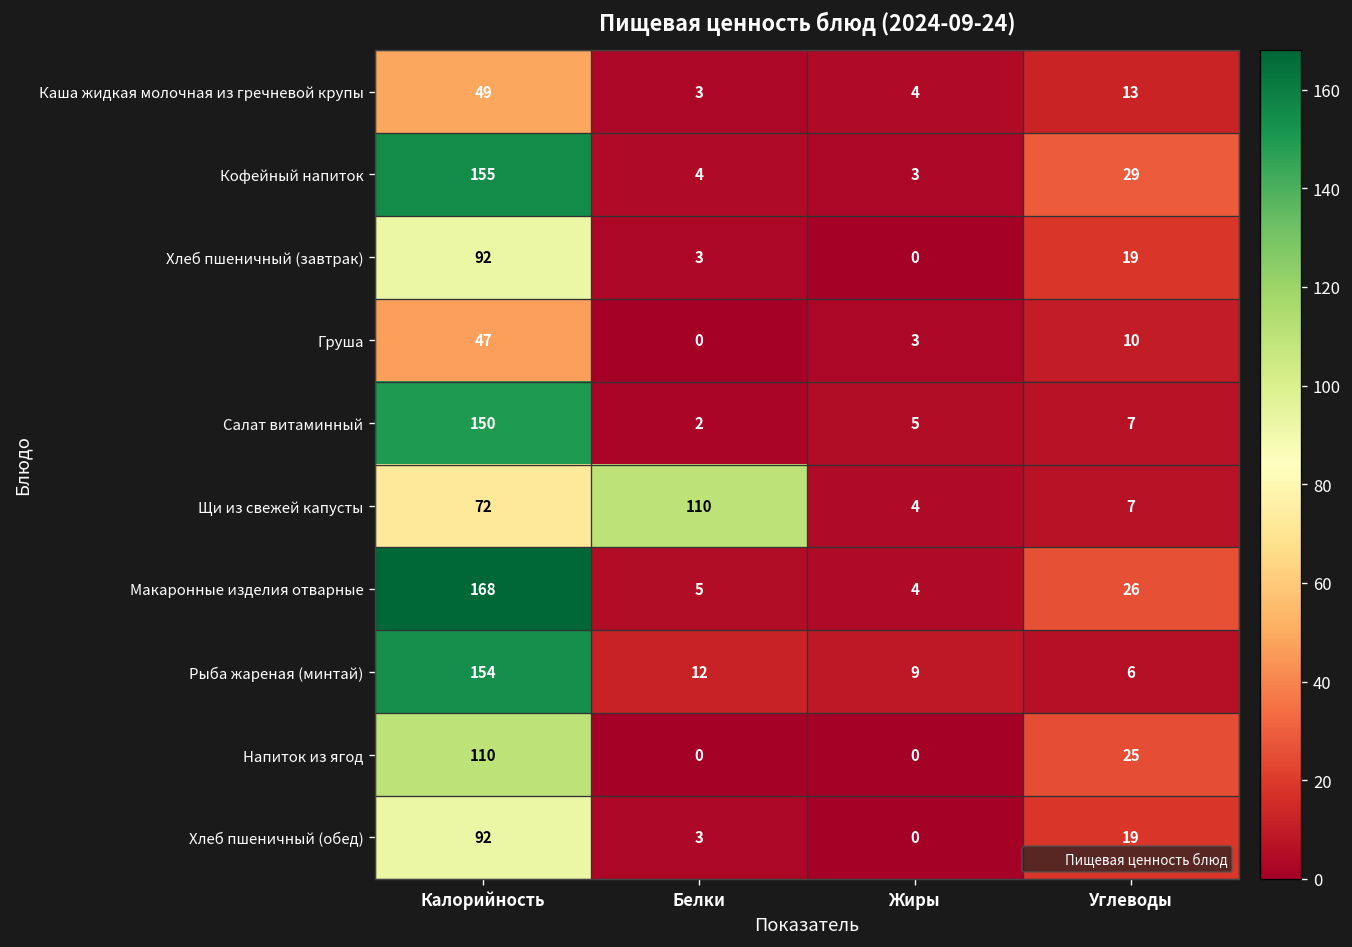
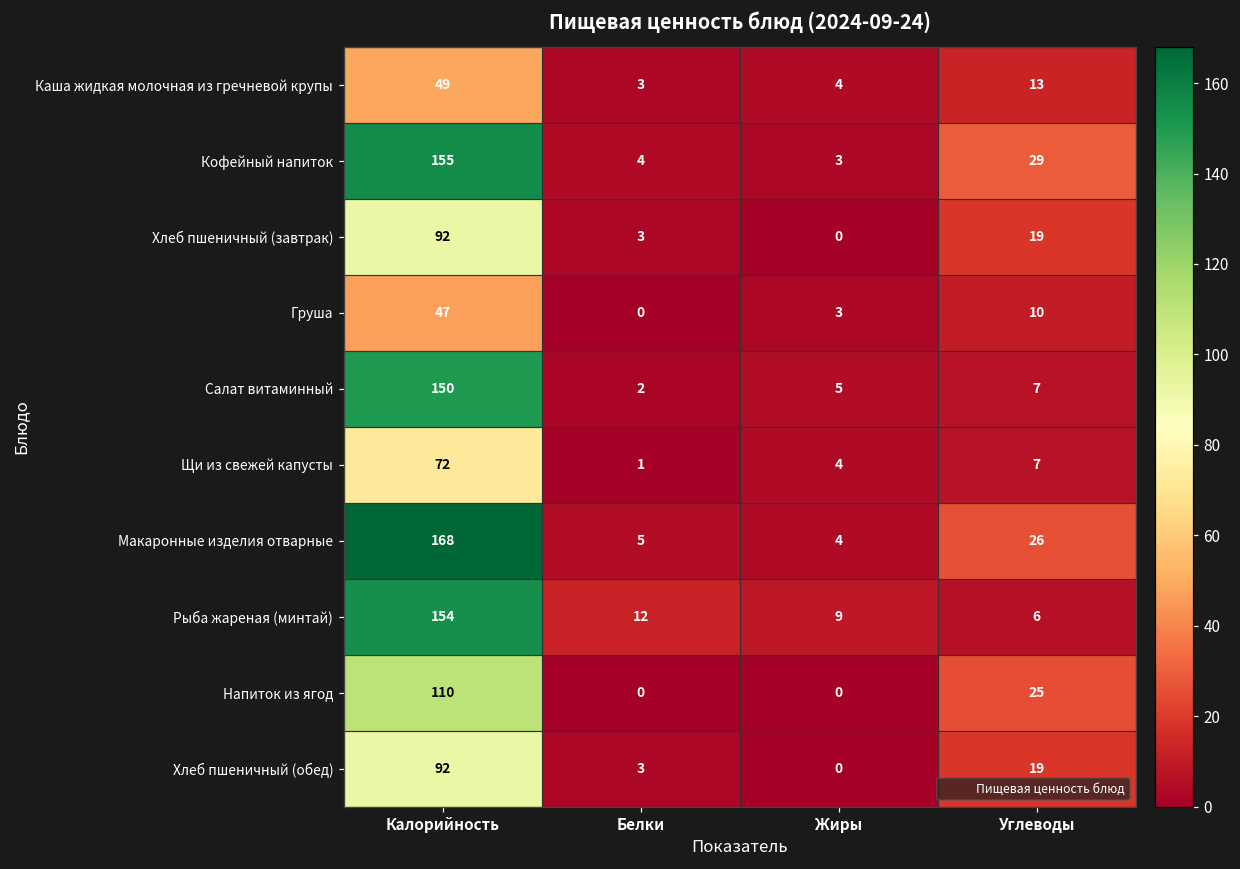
  {
    "Каша жидкая молочная из гречневой крупы": {
      "Калорийность": 49,
      "Белки": 3,
      "Жиры": 4,
      "Углеводы": 13
    },
    "Кофейный напиток": {
      "Калорийность": 155,
      "Белки": 4,
      "Жиры": 3,
      "Углеводы": 29
    },
    "Хлеб пшеничный (завтрак)": {
      "Калорийность": 92,
      "Белки": 3,
      "Жиры": 0,
      "Углеводы": 19
    },
    "Груша": {
      "Калорийность": 47,
      "Белки": 0,
      "Жиры": 3,
      "Углеводы": 10
    },
    "Салат витаминный": {
      "Калорийность": 150,
      "Белки": 2,
      "Жиры": 5,
      "Углеводы": 7
    },
    "Щи из свежей капусты": {
      "Калорийность": 72,
-     "Белки": 110,
+     "Белки": 1,
      "Жиры": 4,
      "Углеводы": 7
    },
    "Макаронные изделия отварные": {
      "Калорийность": 168,
      "Белки": 5,
      "Жиры": 4,
      "Углеводы": 26
    },
    "Рыба жареная (минтай)": {
      "Калорийность": 154,
      "Белки": 12,
      "Жиры": 9,
      "Углеводы": 6
    },
    "Напиток из ягод": {
      "Калорийность": 110,
      "Белки": 0,
      "Жиры": 0,
      "Углеводы": 25
    },
    "Хлеб пшеничный (обед)": {
      "Калорийность": 92,
      "Белки": 3,
      "Жиры": 0,
      "Углеводы": 19
    }
  }
